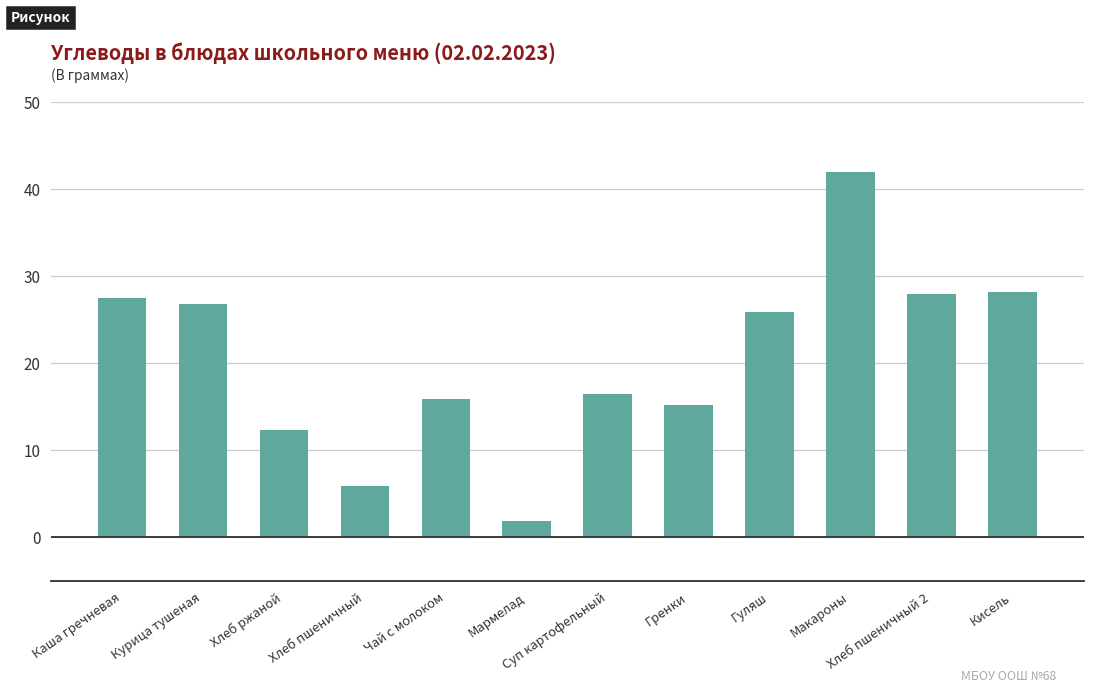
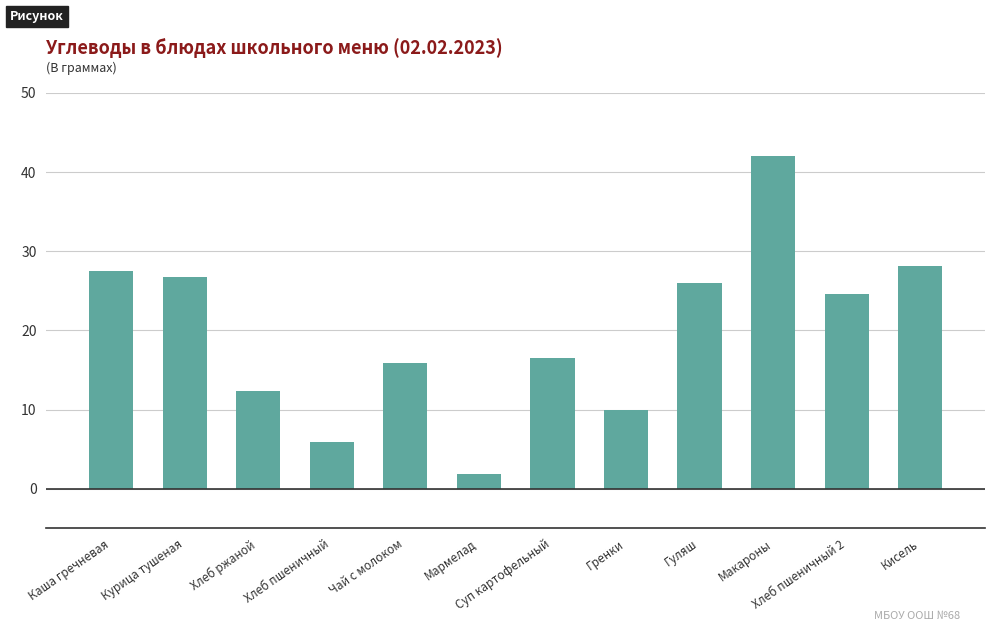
  {
    "Каша гречневая": 28,
    "Курица тушеная": 27,
    "Хлеб ржаной": 12,
    "Хлеб пшеничный": 6,
    "Чай с молоком": 16,
    "Мармелад": 2,
    "Суп картофельный": 17,
-   "Гренки": 15,
+   "Гренки": 10,
    "Гуляш": 26,
    "Макароны": 42,
-   "Хлеб пшеничный 2": 28,
+   "Хлеб пшеничный 2": 25,
    "Кисель": 28
  }
